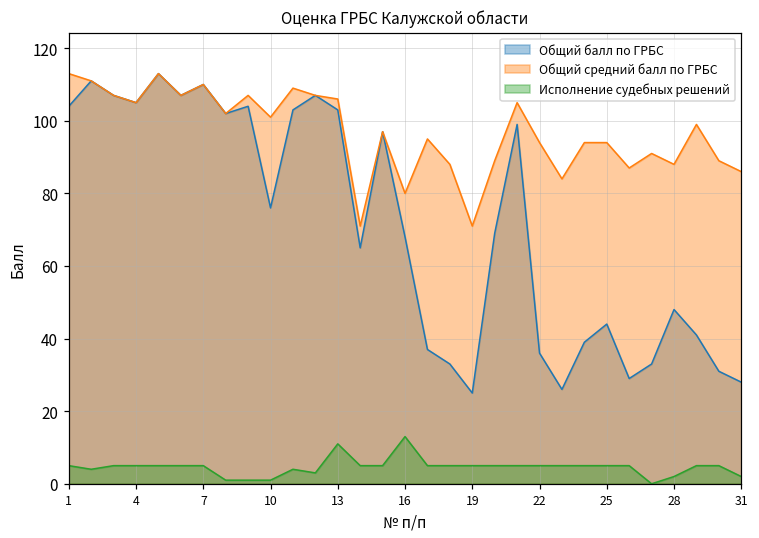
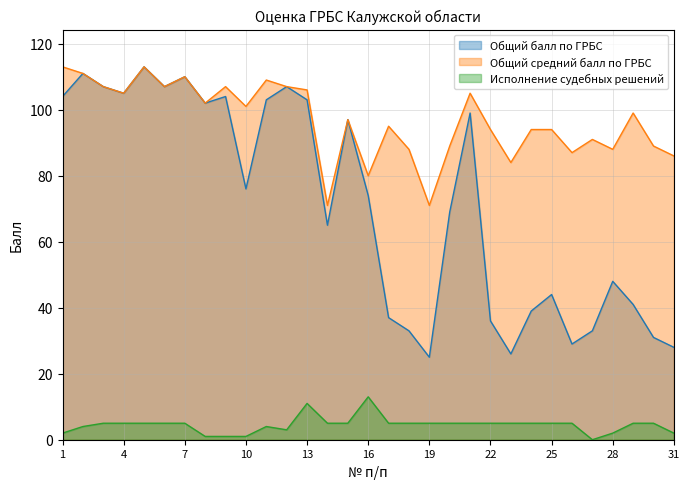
  {
    "Общий балл по ГРБС": {
      "1": 104,
      "10": 76,
      "13": 103,
-     "16": 68,
+     "16": 74,
      "19": 25,
      "22": 36,
      "25": 44,
      "28": 48,
      "31": 28
    },
    "Общий средний балл по ГРБС": {
      "1": 113,
      "10": 101,
      "13": 106,
      "16": 80,
      "19": 71,
      "22": 94,
      "25": 94,
      "28": 88,
      "31": 86
    },
    "Исполнение судебных решений": {
-     "1": 5,
+     "1": 2,
      "4": 5,
      "7": 5,
      "10": 1,
      "13": 11,
      "16": 13,
      "19": 5,
      "22": 5,
      "25": 5,
      "28": 2,
      "31": 2
    }
  }
